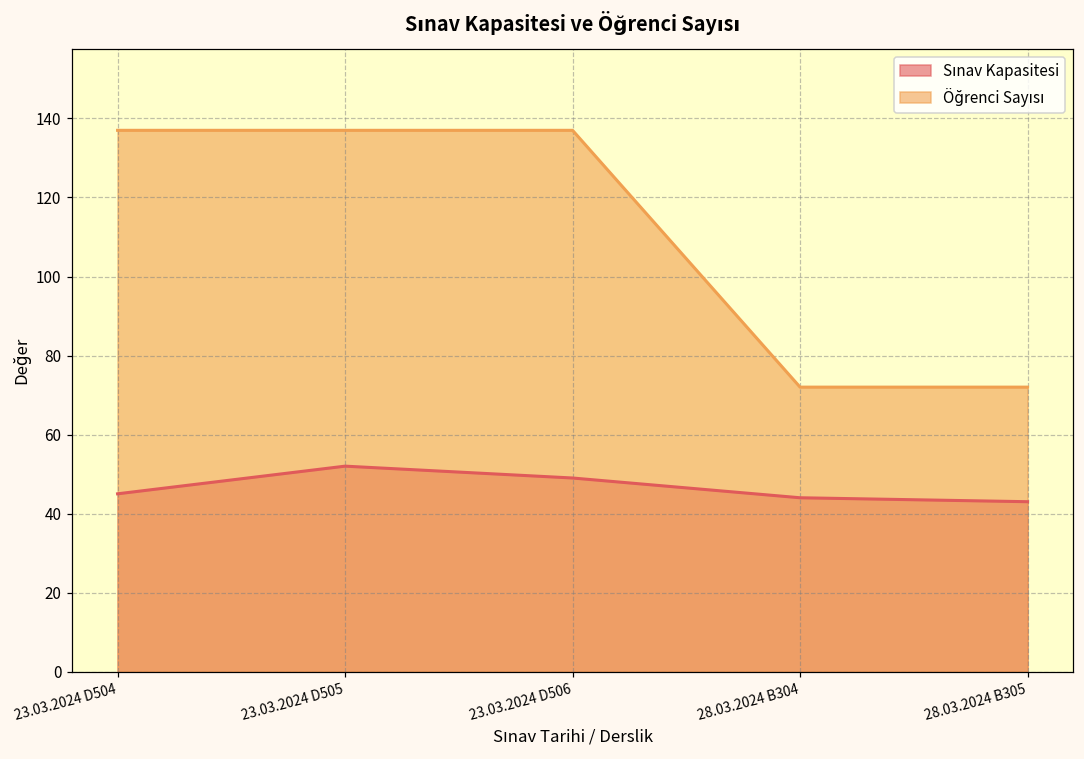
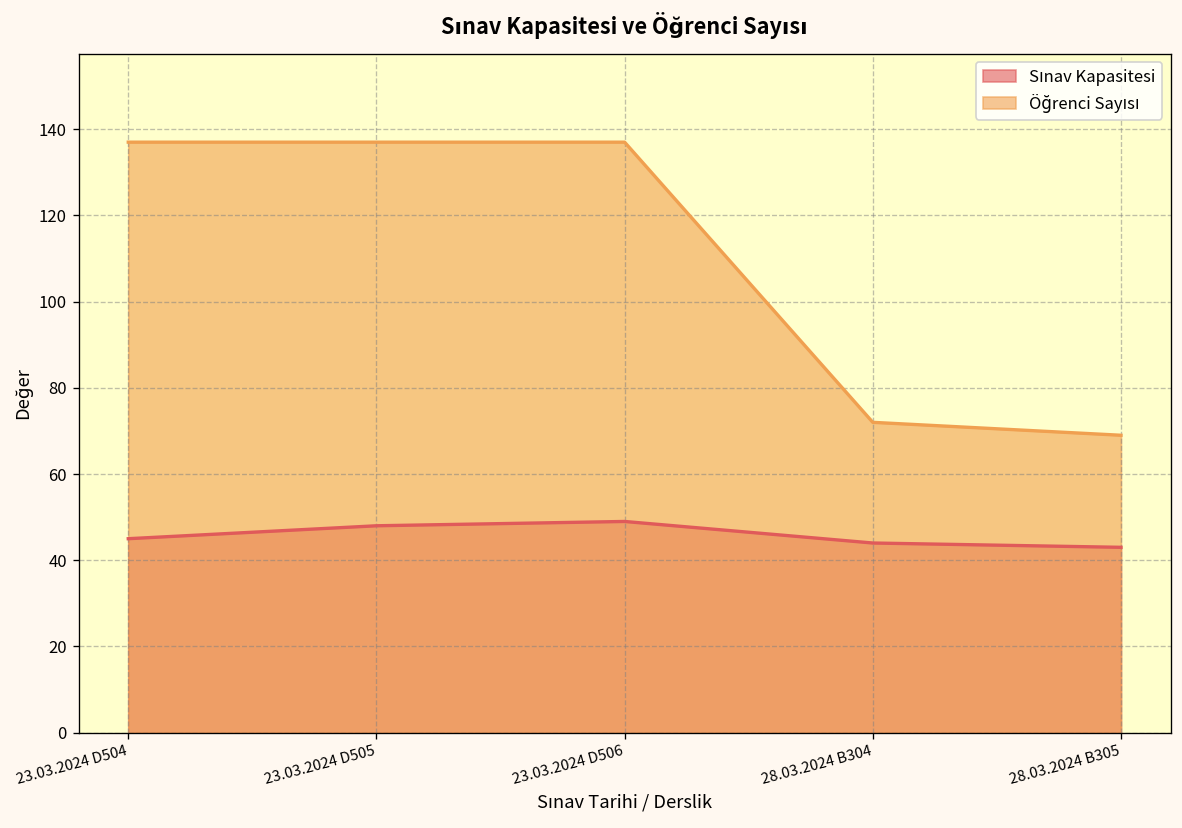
  {
    "Sınav Kapasitesi": {
      "23.03.2024 D504": 45,
-     "23.03.2024 D505": 52,
+     "23.03.2024 D505": 48,
      "23.03.2024 D506": 49,
      "28.03.2024 B304": 44,
      "28.03.2024 B305": 43
    },
    "Öğrenci Sayısı": {
      "23.03.2024 D504": 137,
      "23.03.2024 D505": 137,
      "23.03.2024 D506": 137,
      "28.03.2024 B304": 72,
-     "28.03.2024 B305": 72
+     "28.03.2024 B305": 69
    }
  }
